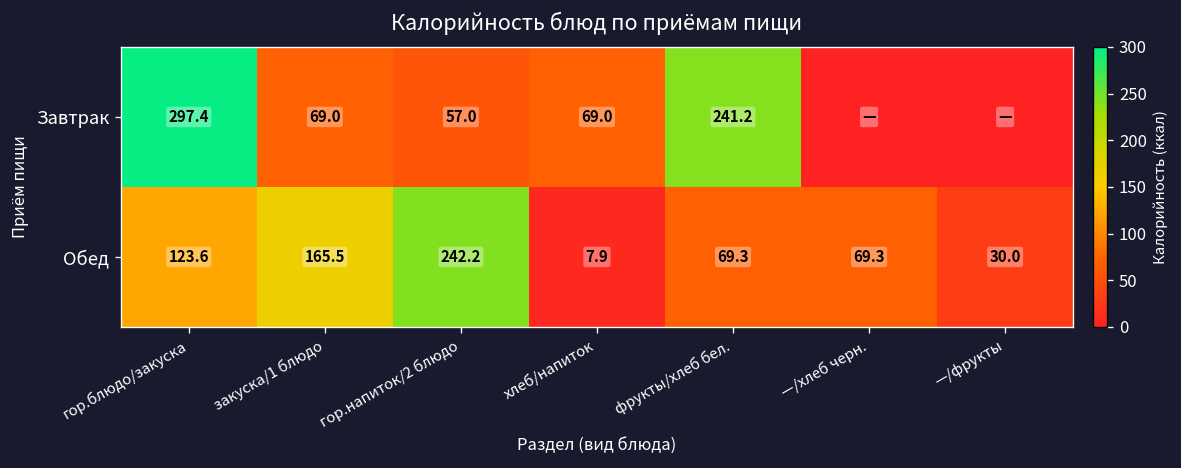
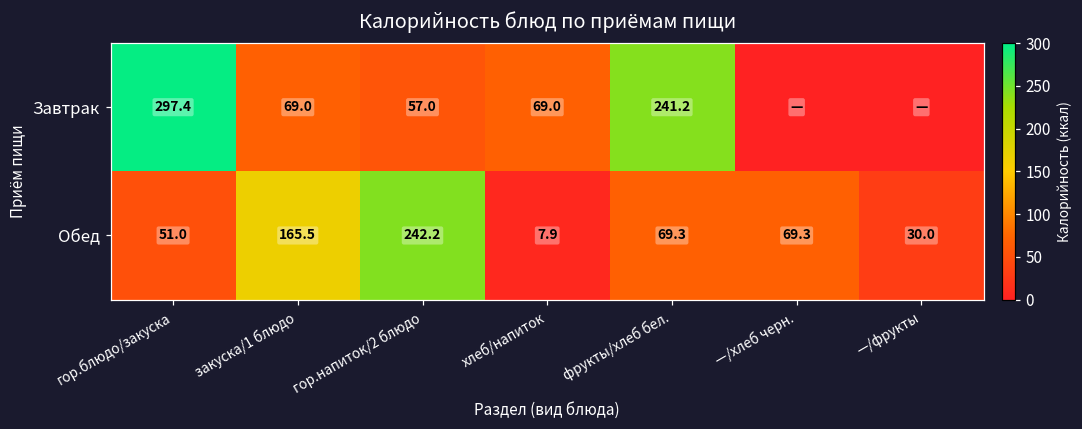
  {
    "Обед": {
-     "гор.блюдо/закуска": 123.6
+     "гор.блюдо/закуска": 51.0
    }
  }
